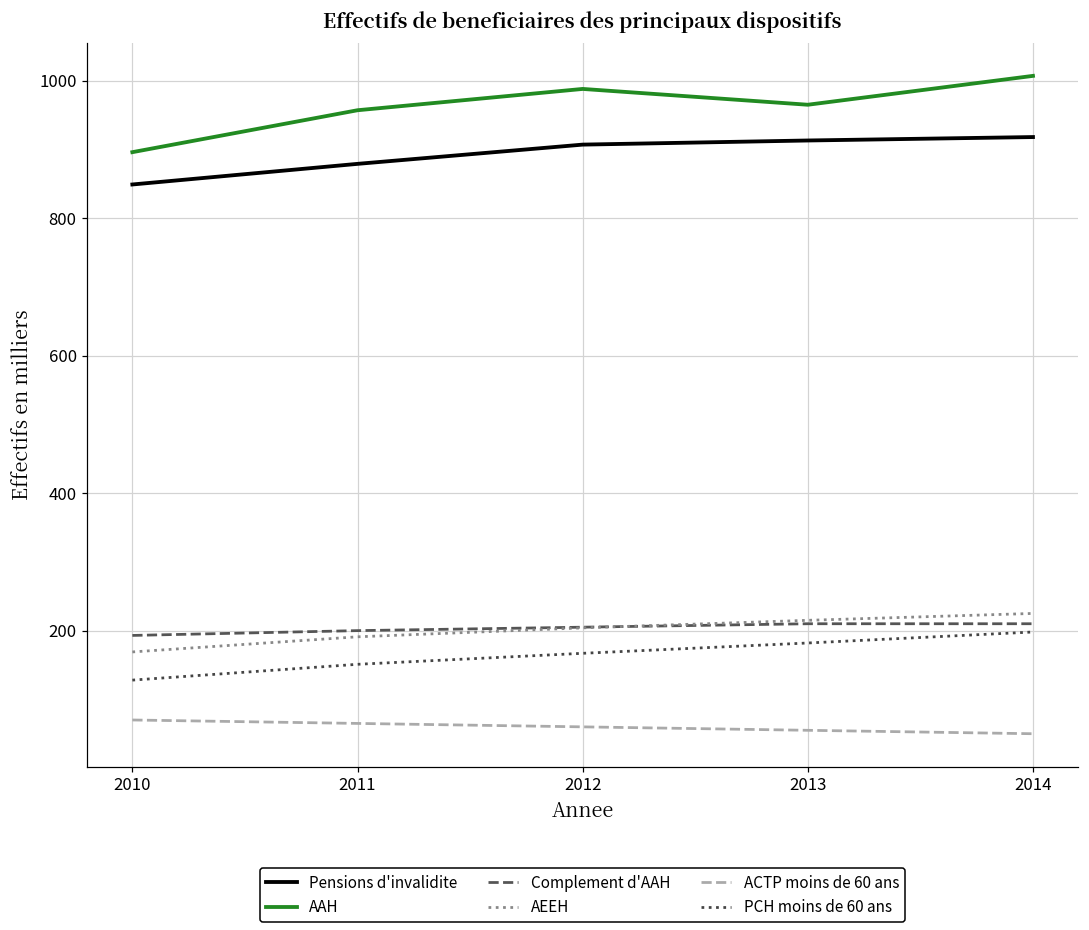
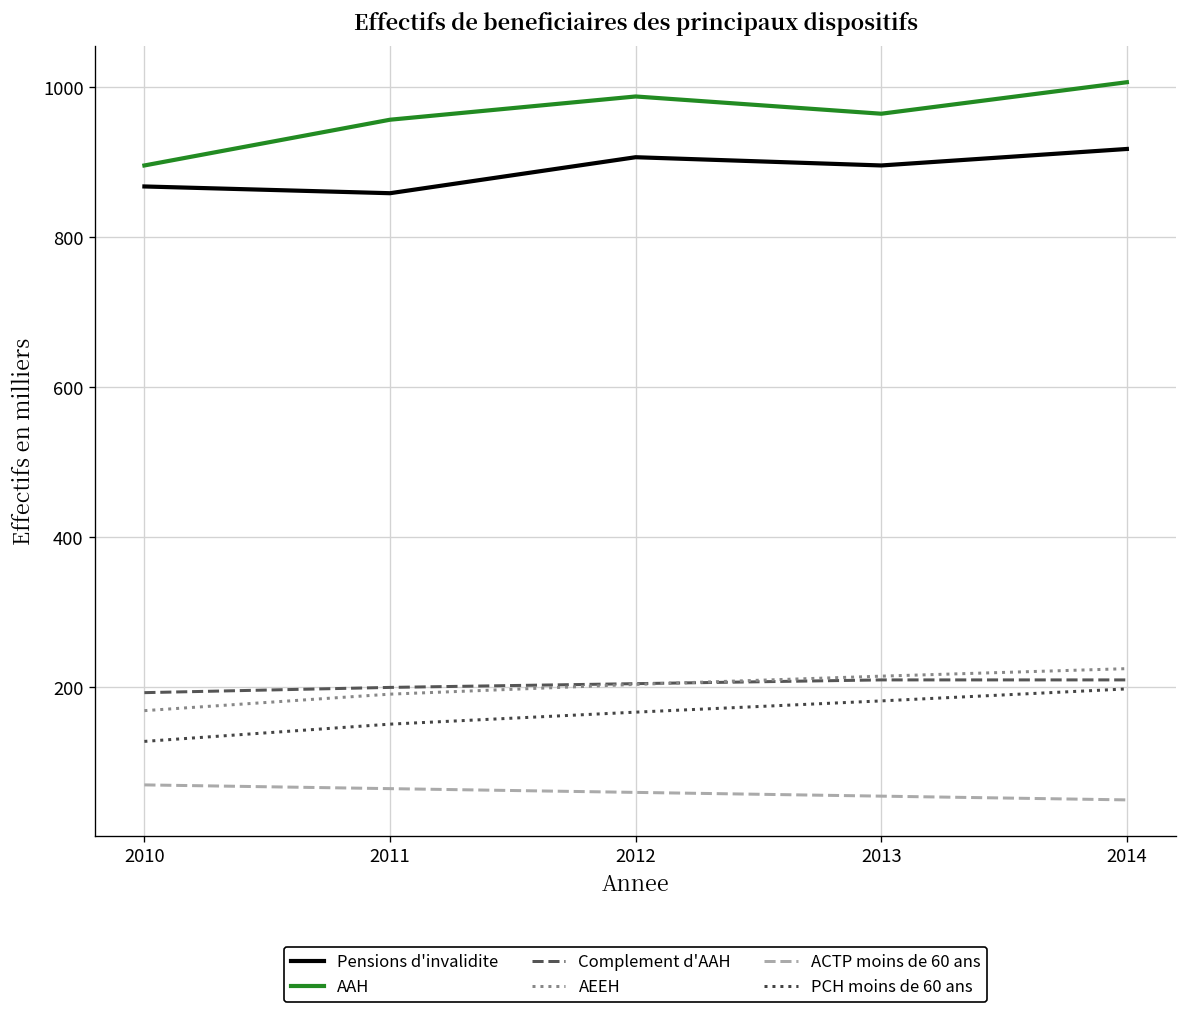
  {
    "Pensions d'invalidite": {
-     "2010": 850,
-     "2011": 880,
+     "2010": 870,
+     "2011": 860,
      "2012": 910,
-     "2013": 910,
+     "2013": 900,
      "2014": 920
    },
    "AAH": {
      "2010": 900,
      "2011": 960,
      "2012": 990,
      "2013": 970,
      "2014": 1010
    }
  }
